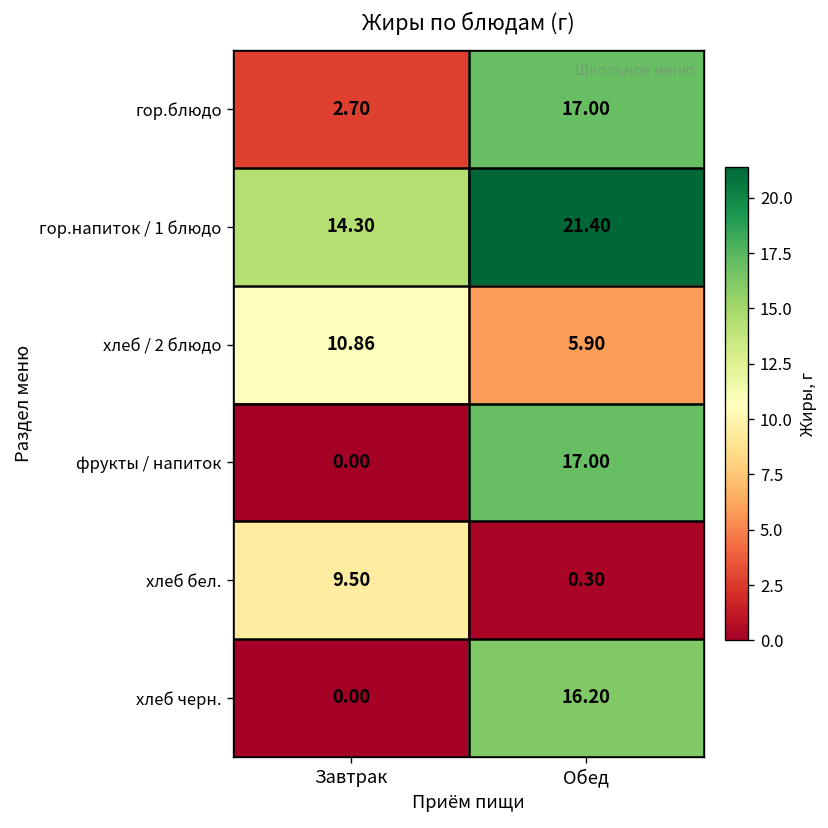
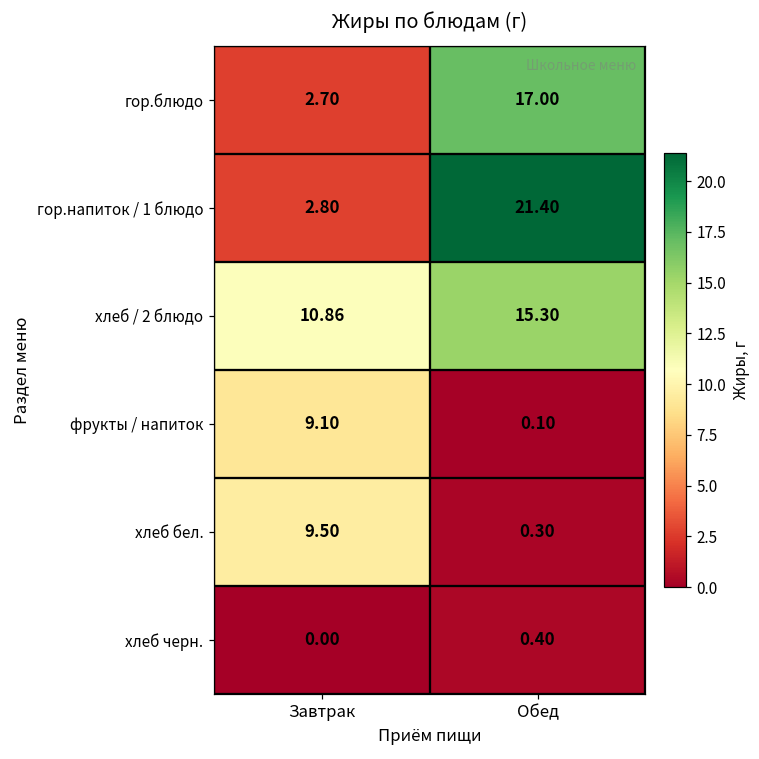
  {
    "гор.блюдо": {
      "Завтрак": 2.70,
      "Обед": 17.00
    },
    "гор.напиток / 1 блюдо": {
-     "Завтрак": 14.30,
+     "Завтрак": 2.80,
      "Обед": 21.40
    },
    "хлеб / 2 блюдо": {
      "Завтрак": 10.86,
-     "Обед": 5.90
+     "Обед": 15.30
    },
    "фрукты / напиток": {
-     "Завтрак": 0.00,
-     "Обед": 17.00
+     "Завтрак": 9.10,
+     "Обед": 0.10
    },
    "хлеб бел.": {
      "Завтрак": 9.50,
      "Обед": 0.30
    },
    "хлеб черн.": {
      "Завтрак": 0.00,
-     "Обед": 16.20
+     "Обед": 0.40
    }
  }
